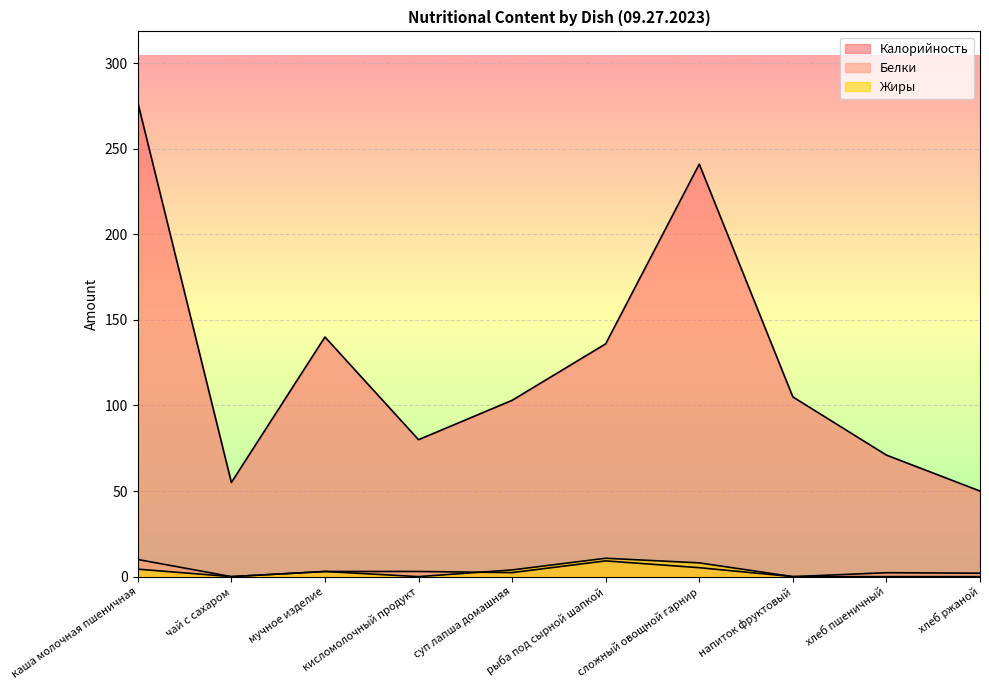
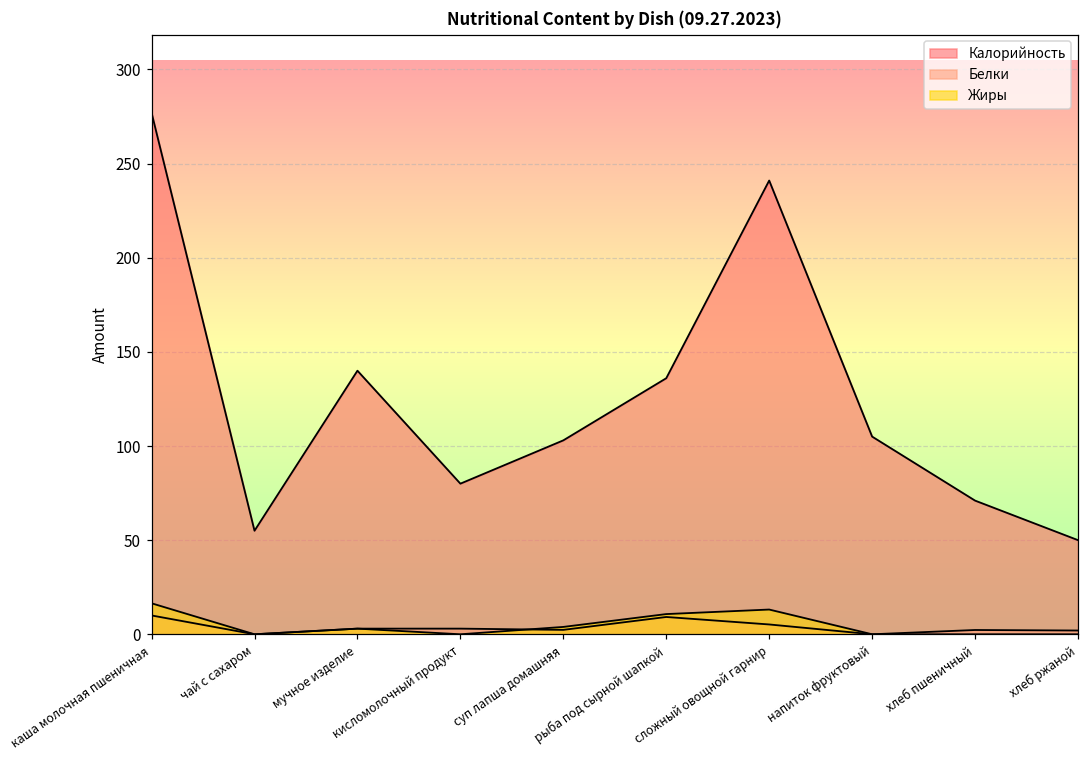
  {
    "Жиры": {
-     "каша молочная пшеничная": 4,
+     "каша молочная пшеничная": 16,
      "кисломолочный продукт": 0,
      "суп лапша домашняя": 4,
      "рыба под сырной шапкой": 11,
-     "сложный овощной гарнир": 8,
+     "сложный овощной гарнир": 13,
      "хлеб пшеничный": 0,
      "хлеб ржаной": 0
    }
  }
